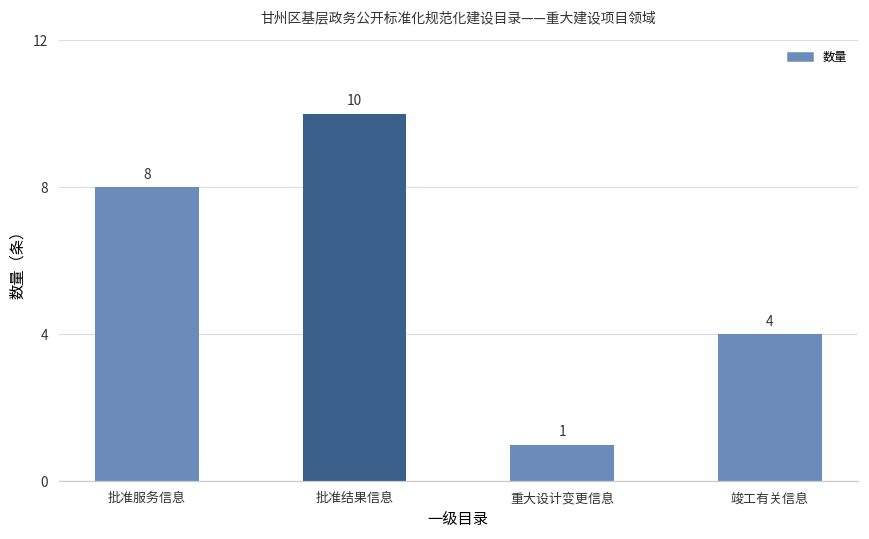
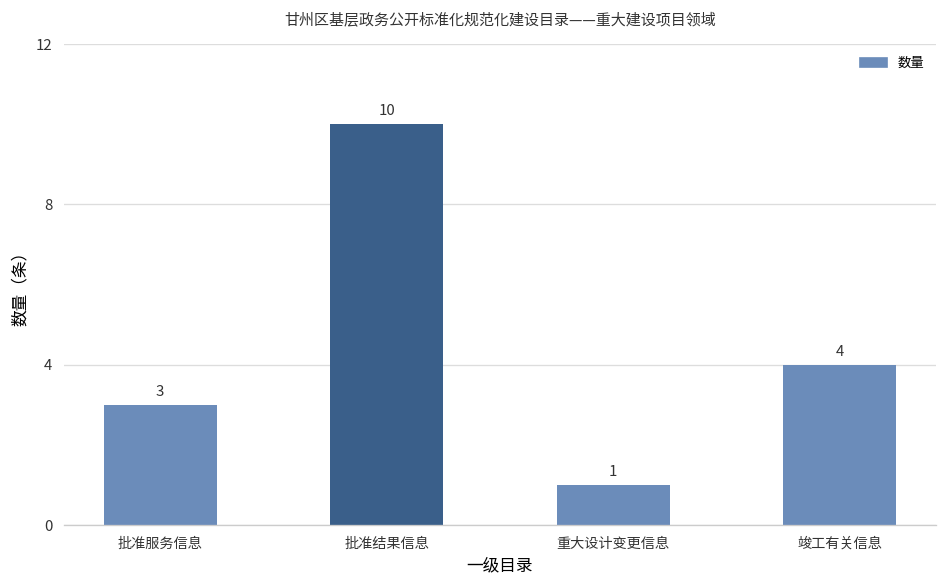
  {
-   "批准服务信息": 8,
+   "批准服务信息": 3,
    "批准结果信息": 10,
    "重大设计变更信息": 1,
    "竣工有关信息": 4
  }
